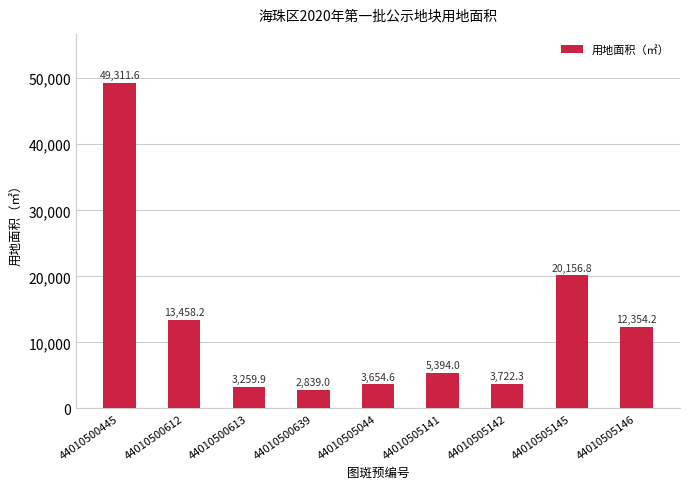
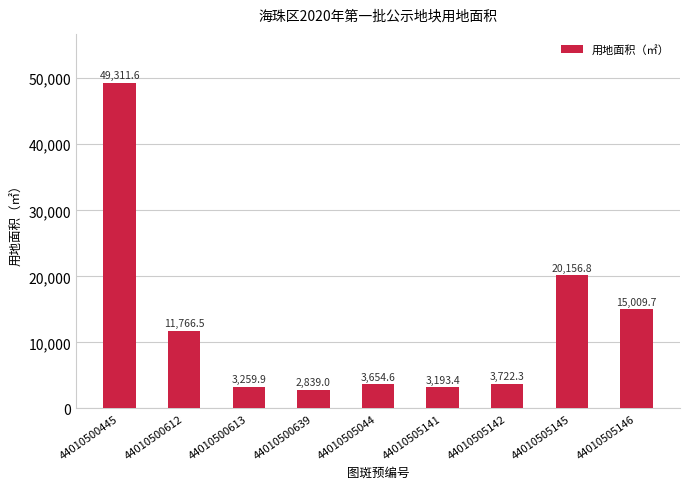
  {
    "44010500445": "49,311.6",
-   "44010500612": "13,458.2",
+   "44010500612": "11,766.5",
    "44010500613": "3,259.9",
    "44010500639": "2,839.0",
    "44010505044": "3,654.6",
-   "44010505141": "5,394.0",
+   "44010505141": "3,193.4",
    "44010505142": "3,722.3",
    "44010505145": "20,156.8",
-   "44010505146": "12,354.2"
+   "44010505146": "15,009.7"
  }
